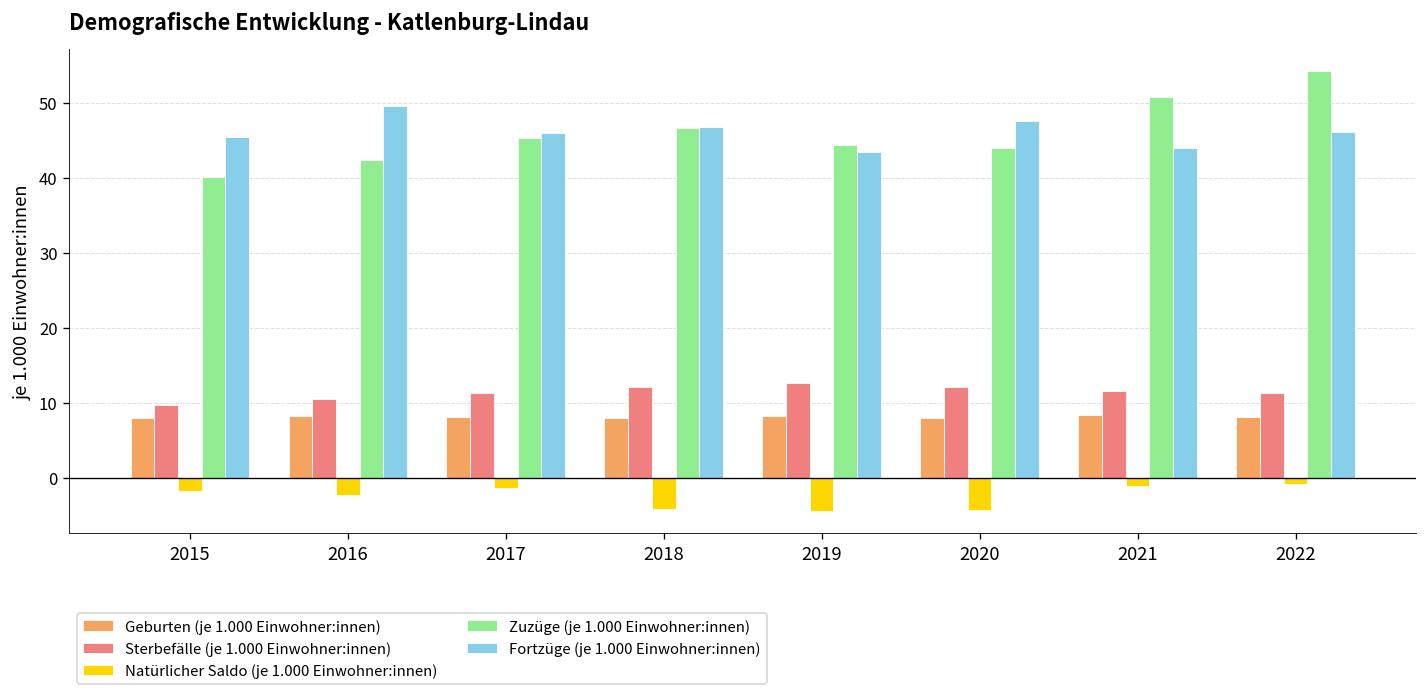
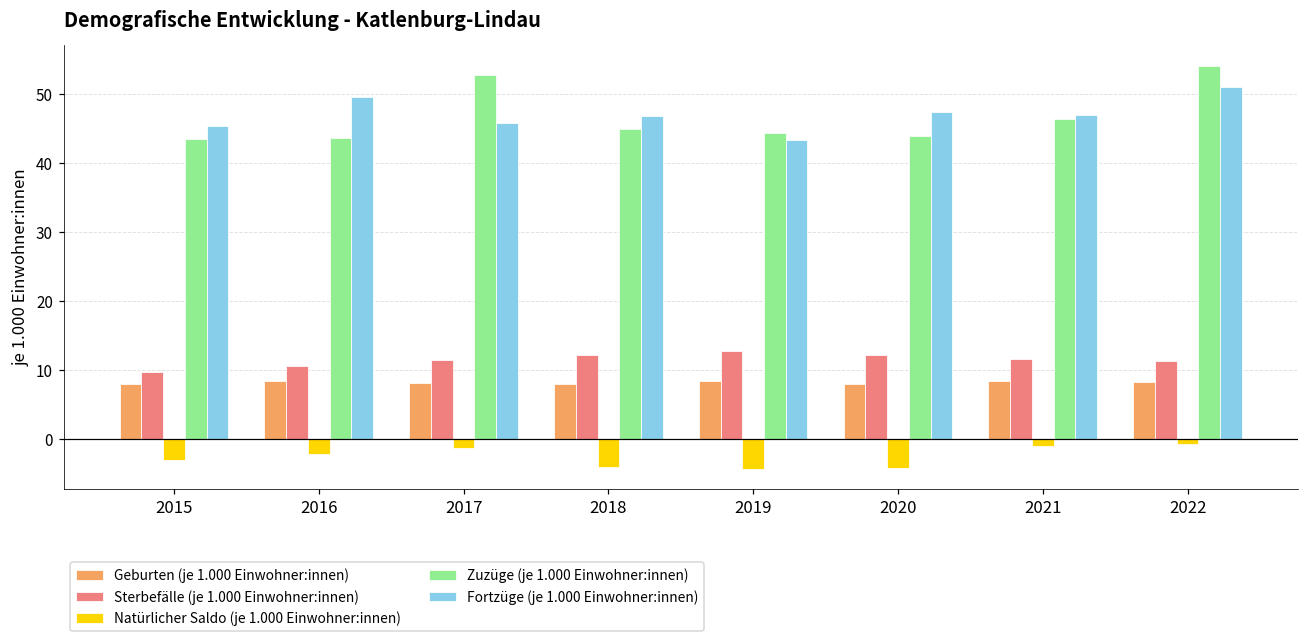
  {
    "Natürlicher Saldo (je 1.000 Einwohner:innen)": {
-     "2015": -2,
+     "2015": -3,
      "2016": -2,
      "2017": -1,
      "2018": -4,
      "2019": -4,
      "2020": -4,
      "2021": -1,
      "2022": -1
    },
    "Zuzüge (je 1.000 Einwohner:innen)": {
-     "2015": 40,
-     "2016": 42,
-     "2017": 45,
-     "2018": 47,
+     "2015": 44,
+     "2016": 44,
+     "2017": 53,
+     "2018": 45,
      "2019": 44,
      "2020": 44,
-     "2021": 51,
+     "2021": 46,
      "2022": 54
    },
    "Fortzüge (je 1.000 Einwohner:innen)": {
      "2015": 45,
      "2016": 50,
      "2017": 46,
      "2018": 47,
      "2019": 43,
      "2020": 48,
-     "2021": 44,
-     "2022": 46
+     "2021": 47,
+     "2022": 51
    }
  }
